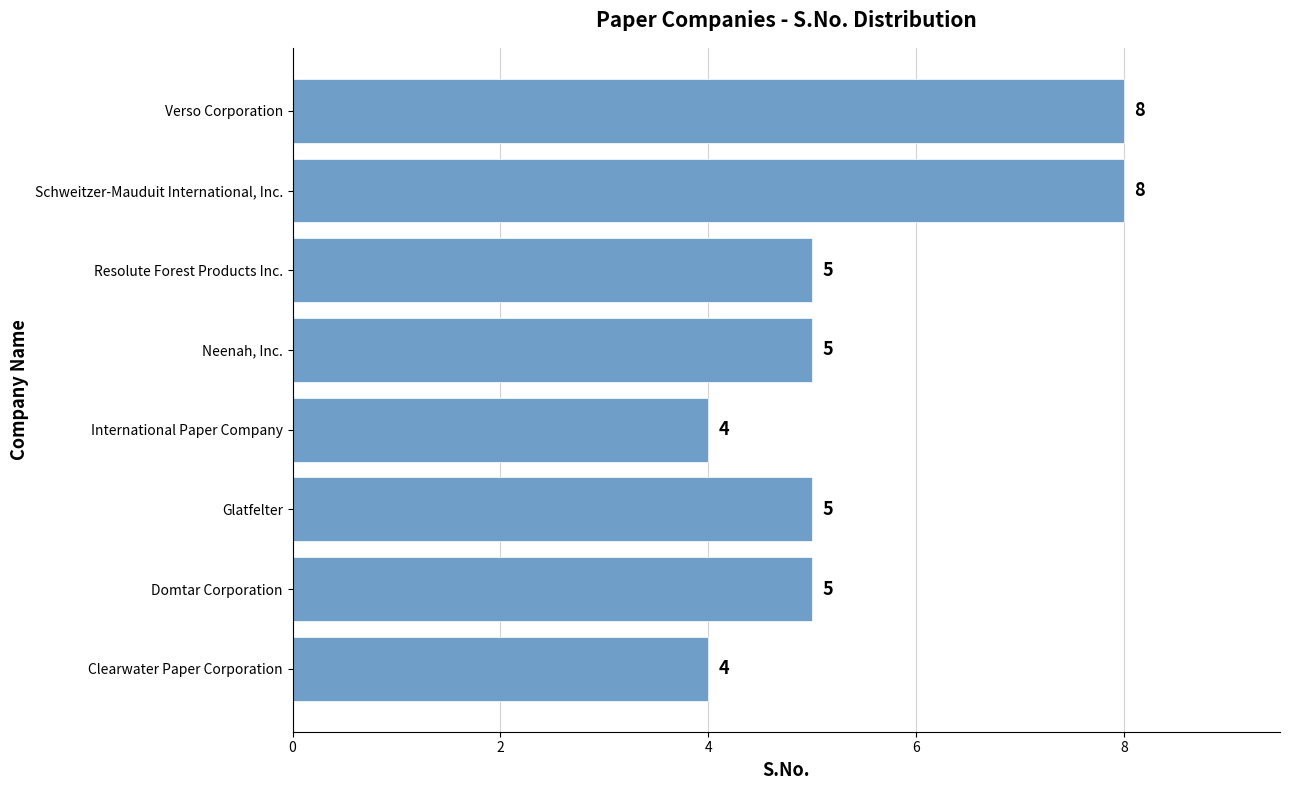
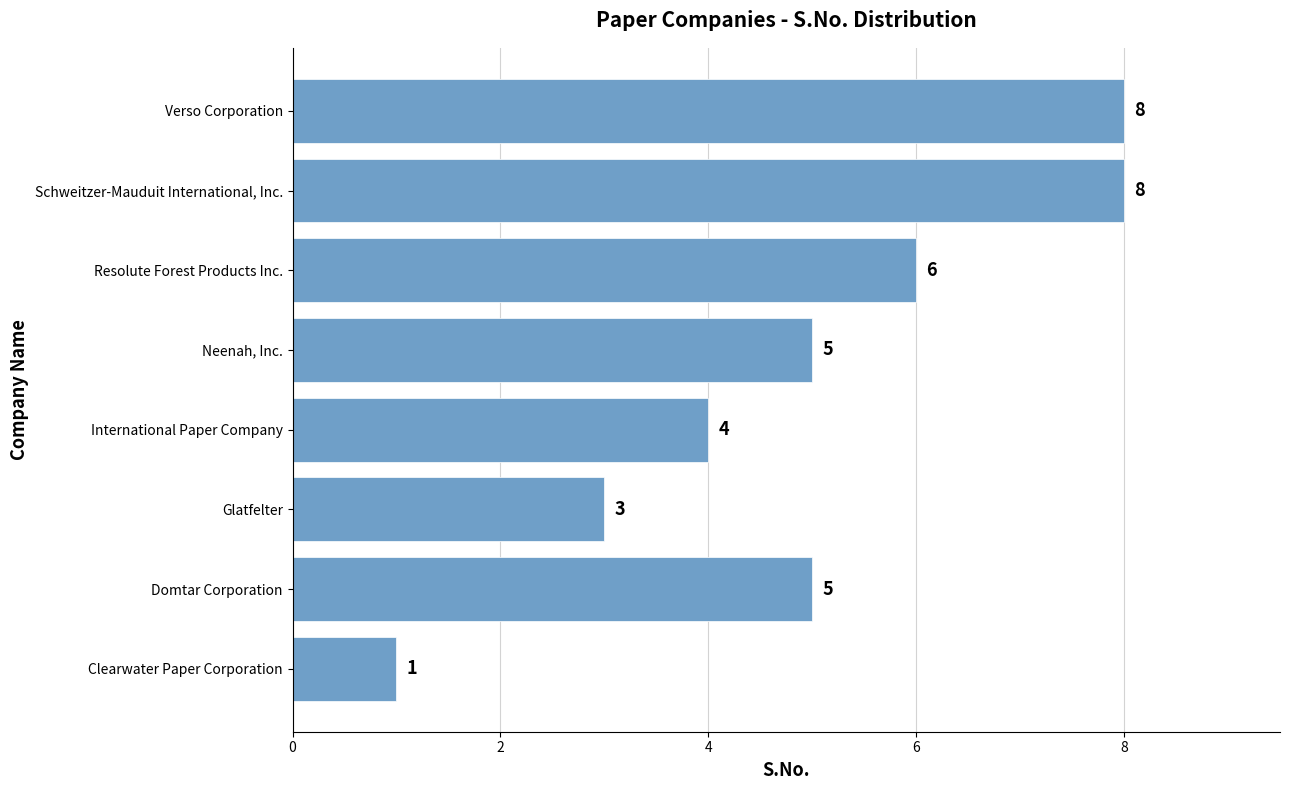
  {
    "Verso Corporation": 8,
    "Schweitzer-Mauduit International, Inc.": 8,
-   "Resolute Forest Products Inc.": 5,
+   "Resolute Forest Products Inc.": 6,
    "Neenah, Inc.": 5,
    "International Paper Company": 4,
-   "Glatfelter": 5,
+   "Glatfelter": 3,
    "Domtar Corporation": 5,
-   "Clearwater Paper Corporation": 4
+   "Clearwater Paper Corporation": 1
  }
